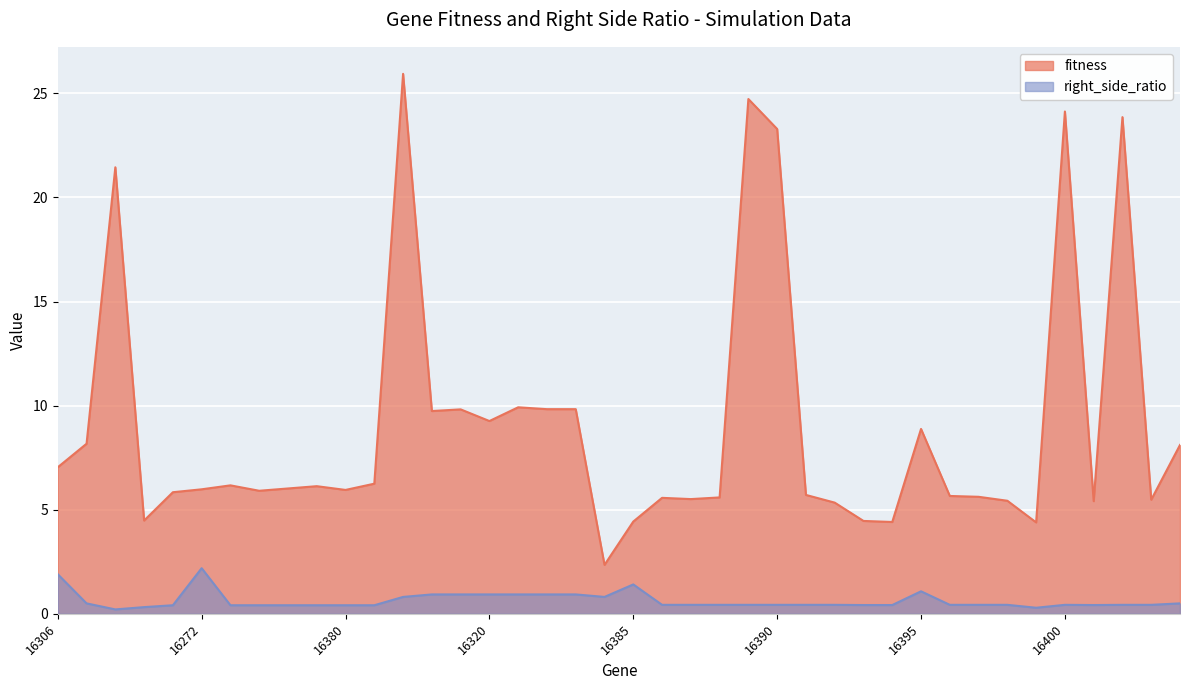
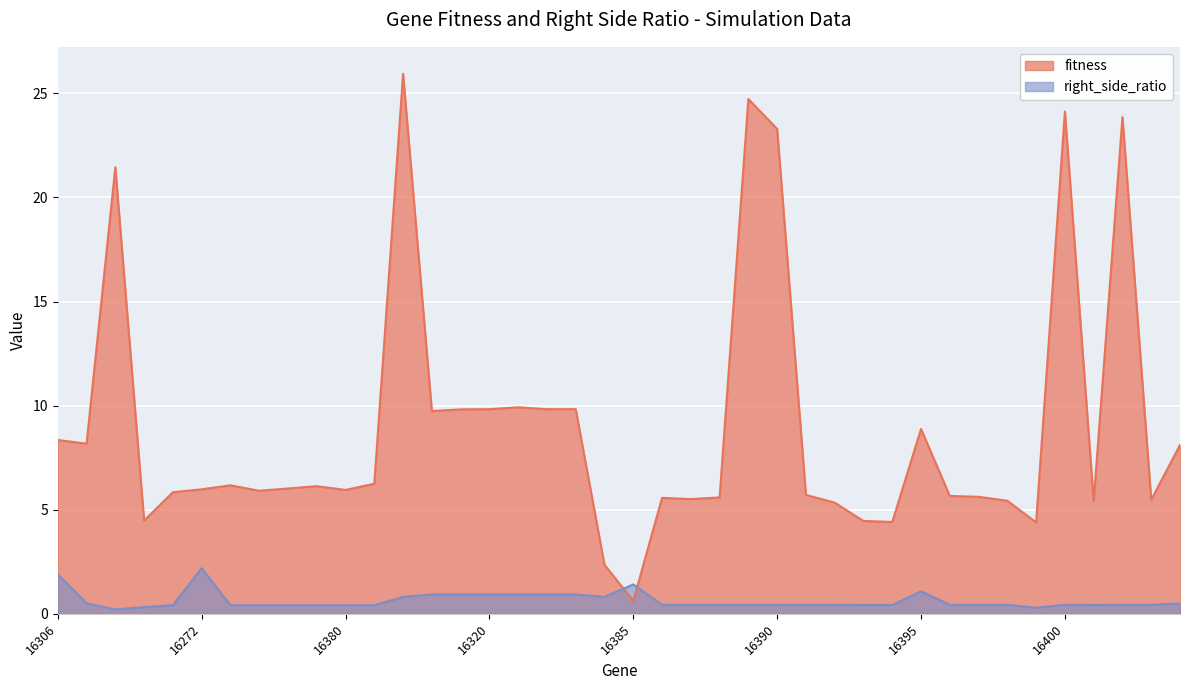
  {
    "fitness": {
-     "16306": 7.0,
+     "16306": 8.4,
      "16272": 6.0,
      "16380": 6.0,
-     "16320": 9.3,
-     "16385": 4.4,
+     "16320": 9.8,
+     "16385": 0.6,
      "16390": 23.3,
      "16395": 8.9,
      "16400": 24.1
    },
    "right_side_ratio": {
      "16306": 1.9,
      "16272": 2.2,
      "16380": 0.4,
      "16320": 0.9,
      "16385": 1.4,
      "16390": 0.4,
      "16395": 1.1,
      "16400": 0.4
    }
  }
